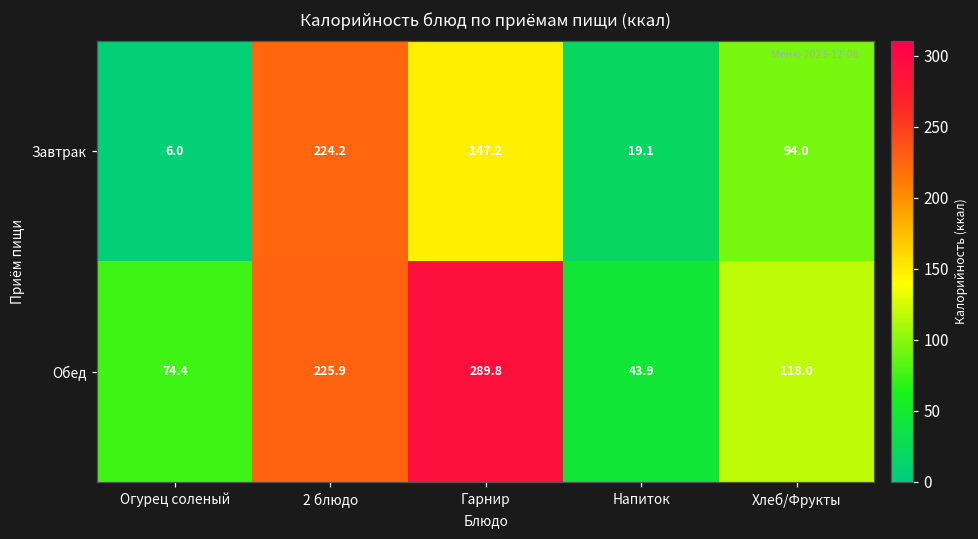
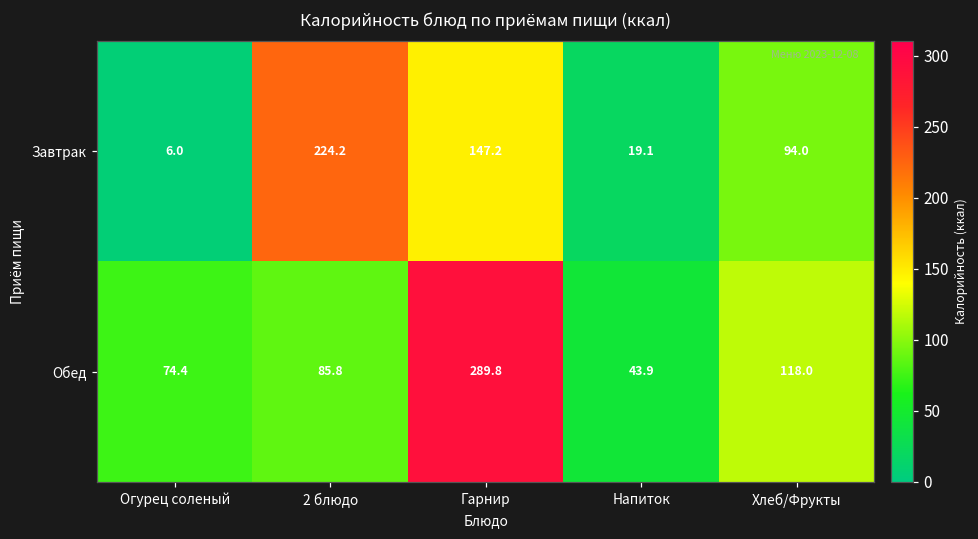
  {
    "Завтрак": {
      "Огурец соленый": 6.0,
      "2 блюдо": 224.2,
      "Гарнир": 147.2,
      "Напиток": 19.1
    },
    "Обед": {
      "Огурец соленый": 74.4,
-     "2 блюдо": 225.9,
+     "2 блюдо": 85.8,
      "Гарнир": 289.8,
      "Напиток": 43.9,
      "Хлеб/Фрукты": 118.0
    }
  }
